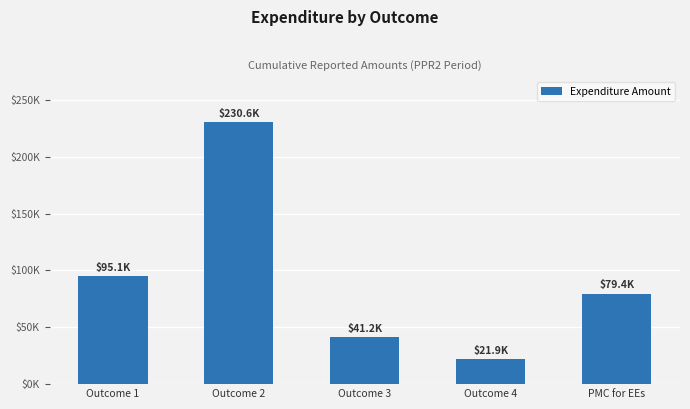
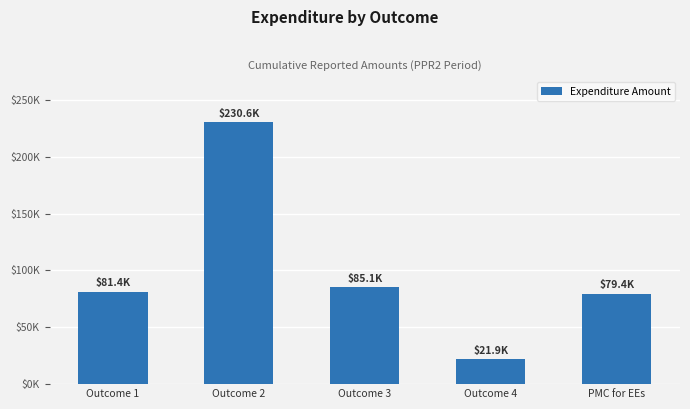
  {
-   "Outcome 1": "$95.1K",
+   "Outcome 1": "$81.4K",
    "Outcome 2": "$230.6K",
-   "Outcome 3": "$41.2K",
+   "Outcome 3": "$85.1K",
    "Outcome 4": "$21.9K",
    "PMC for EEs": "$79.4K"
  }
